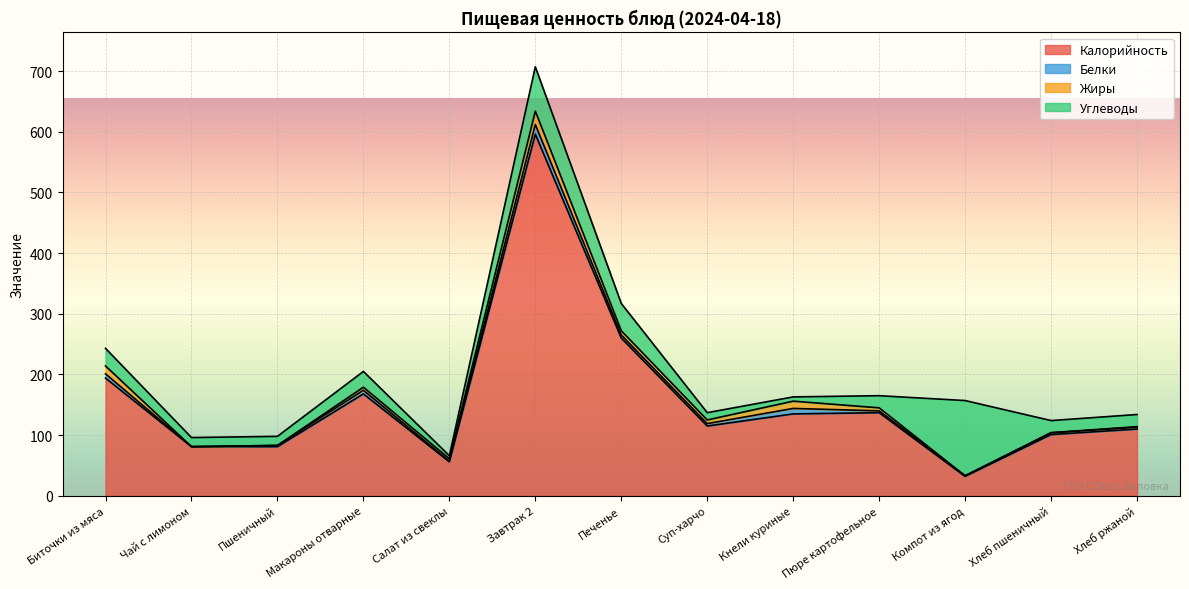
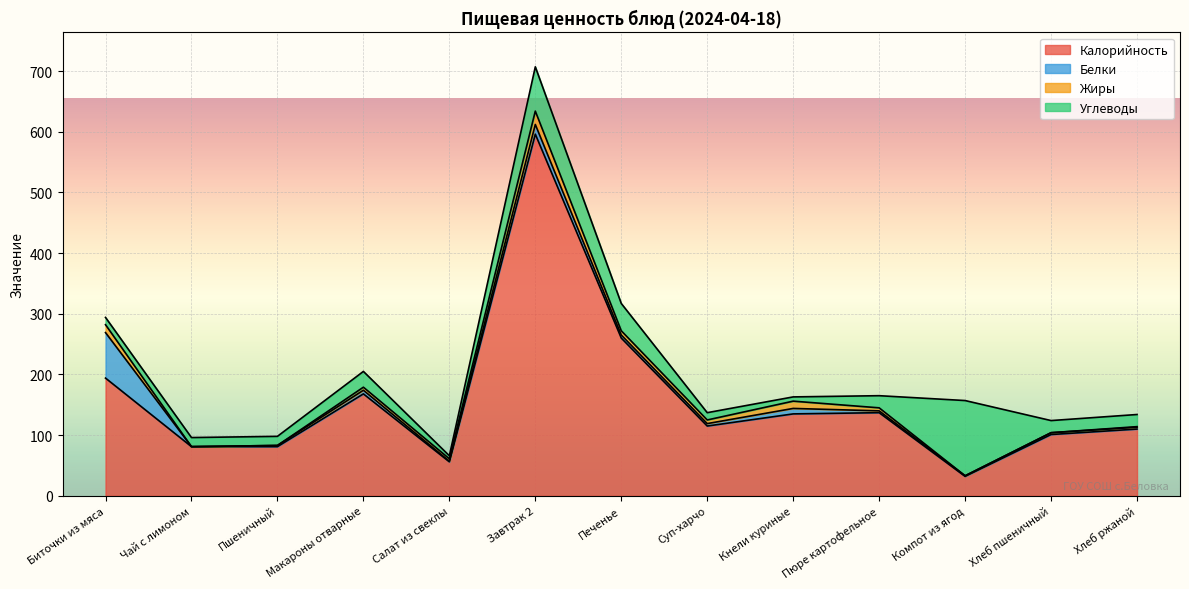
  {
    "Калорийность": {
      "Биточки из мяса": 190,
      "Макароны отварные": 170,
      "Завтрак 2": 600,
      "Печенье": 260,
      "Кнели куриные": 140
    },
    "Белки": {
-     "Биточки из мяса": 10,
+     "Биточки из мяса": 80,
      "Макароны отварные": 10,
      "Завтрак 2": 20,
      "Печенье": 10,
      "Кнели куриные": 10
    },
    "Жиры": {
      "Биточки из мяса": 10,
      "Макароны отварные": 10,
      "Завтрак 2": 20,
      "Печенье": 10,
      "Суп-харчо": 10,
      "Кнели куриные": 10,
      "Пюре картофельное": 10
    },
    "Углеводы": {
-     "Биточки из мяса": 30,
+     "Биточки из мяса": 10,
      "Чай с лимоном": 20,
      "Пшеничный": 20,
      "Макароны отварные": 30,
      "Салат из свеклы": 10,
      "Завтрак 2": 70,
      "Печенье": 50,
      "Суп-харчо": 10,
      "Кнели куриные": 10,
      "Пюре картофельное": 20,
      "Компот из ягод": 120,
      "Хлеб пшеничный": 20,
      "Хлеб ржаной": 20
    }
  }
